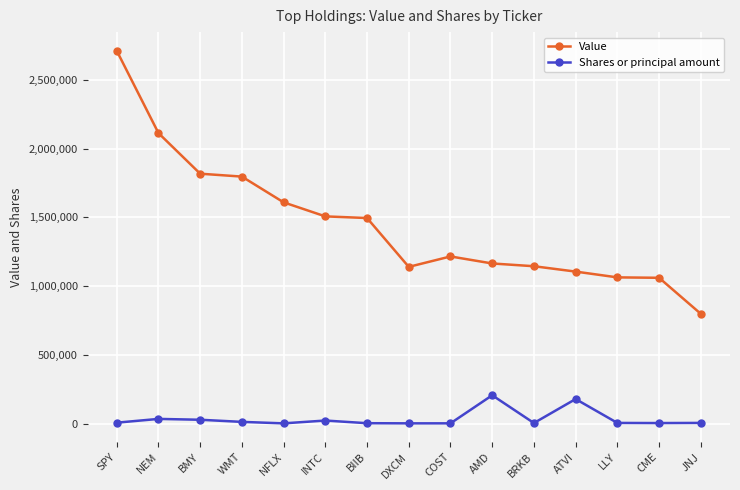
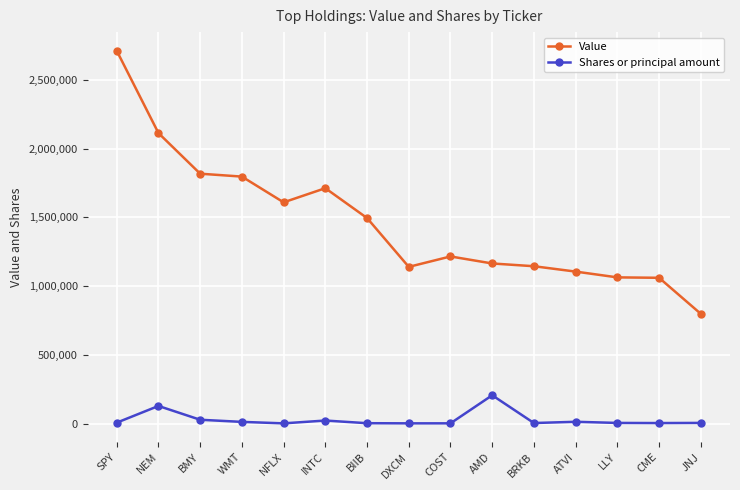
  {
    "Value": {
      "SPY": "2,710,000",
      "NEM": "2,110,000",
      "BMY": "1,820,000",
      "WMT": "1,800,000",
      "NFLX": "1,610,000",
-     "INTC": "1,510,000",
+     "INTC": "1,710,000",
      "BIIB": "1,500,000",
      "DXCM": "1,140,000",
      "COST": "1,220,000",
      "AMD": "1,170,000",
      "BRKB": "1,150,000",
      "ATVI": "1,110,000",
      "LLY": "1,060,000",
      "CME": "1,060,000",
      "JNJ": "800,000"
    },
    "Shares or principal amount": {
      "SPY": "10,000",
-     "NEM": "40,000",
+     "NEM": "130,000",
      "BMY": "30,000",
      "WMT": "10,000",
      "NFLX": "0",
      "INTC": "20,000",
      "BIIB": "0",
      "DXCM": "0",
      "COST": "0",
      "AMD": "210,000",
      "BRKB": "10,000",
-     "ATVI": "180,000",
+     "ATVI": "20,000",
      "LLY": "10,000",
      "CME": "10,000",
      "JNJ": "10,000"
    }
  }
